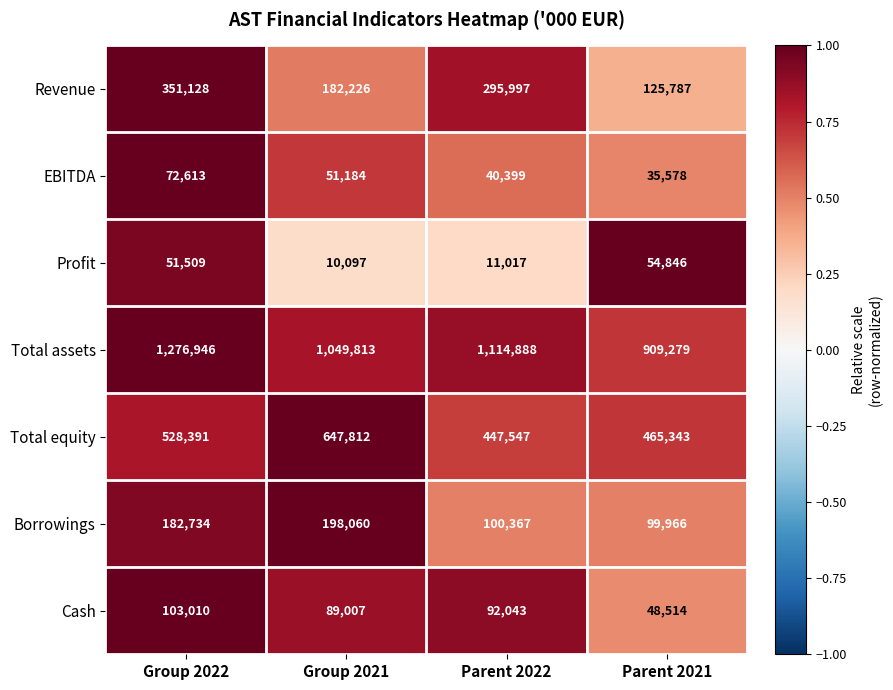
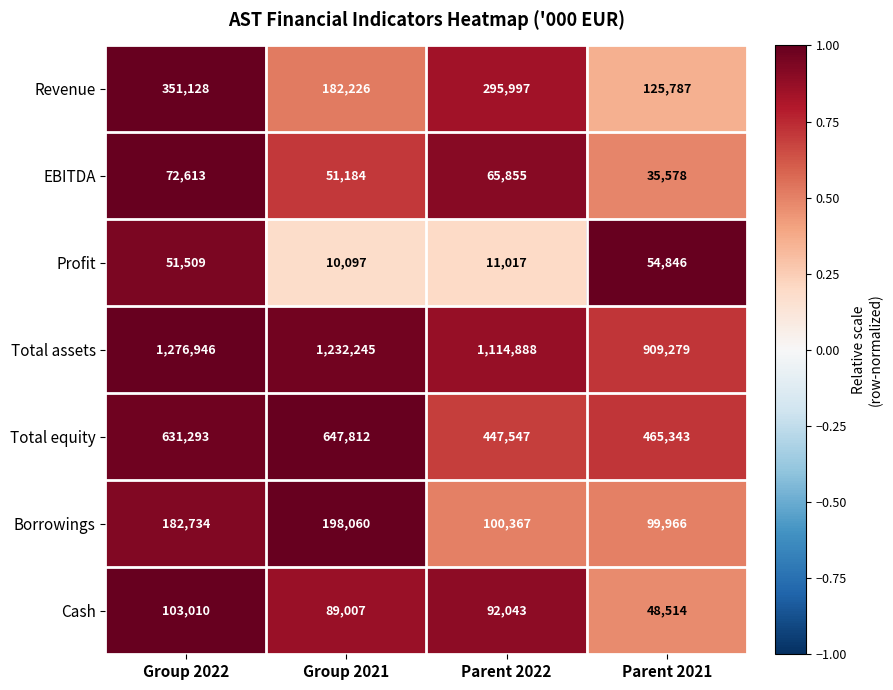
  {
    "Revenue": {
      "Group 2022": "351,128",
      "Group 2021": "182,226",
      "Parent 2022": "295,997",
      "Parent 2021": "125,787"
    },
    "EBITDA": {
      "Group 2022": "72,613",
      "Group 2021": "51,184",
-     "Parent 2022": "40,399",
+     "Parent 2022": "65,855",
      "Parent 2021": "35,578"
    },
    "Profit": {
      "Group 2022": "51,509",
      "Group 2021": "10,097",
      "Parent 2022": "11,017",
      "Parent 2021": "54,846"
    },
    "Total assets": {
      "Group 2022": "1,276,946",
-     "Group 2021": "1,049,813",
+     "Group 2021": "1,232,245",
      "Parent 2022": "1,114,888",
      "Parent 2021": "909,279"
    },
    "Total equity": {
-     "Group 2022": "528,391",
+     "Group 2022": "631,293",
      "Group 2021": "647,812",
      "Parent 2022": "447,547",
      "Parent 2021": "465,343"
    },
    "Borrowings": {
      "Group 2022": "182,734",
      "Group 2021": "198,060",
      "Parent 2022": "100,367",
      "Parent 2021": "99,966"
    },
    "Cash": {
      "Group 2022": "103,010",
      "Group 2021": "89,007",
      "Parent 2022": "92,043",
      "Parent 2021": "48,514"
    }
  }
